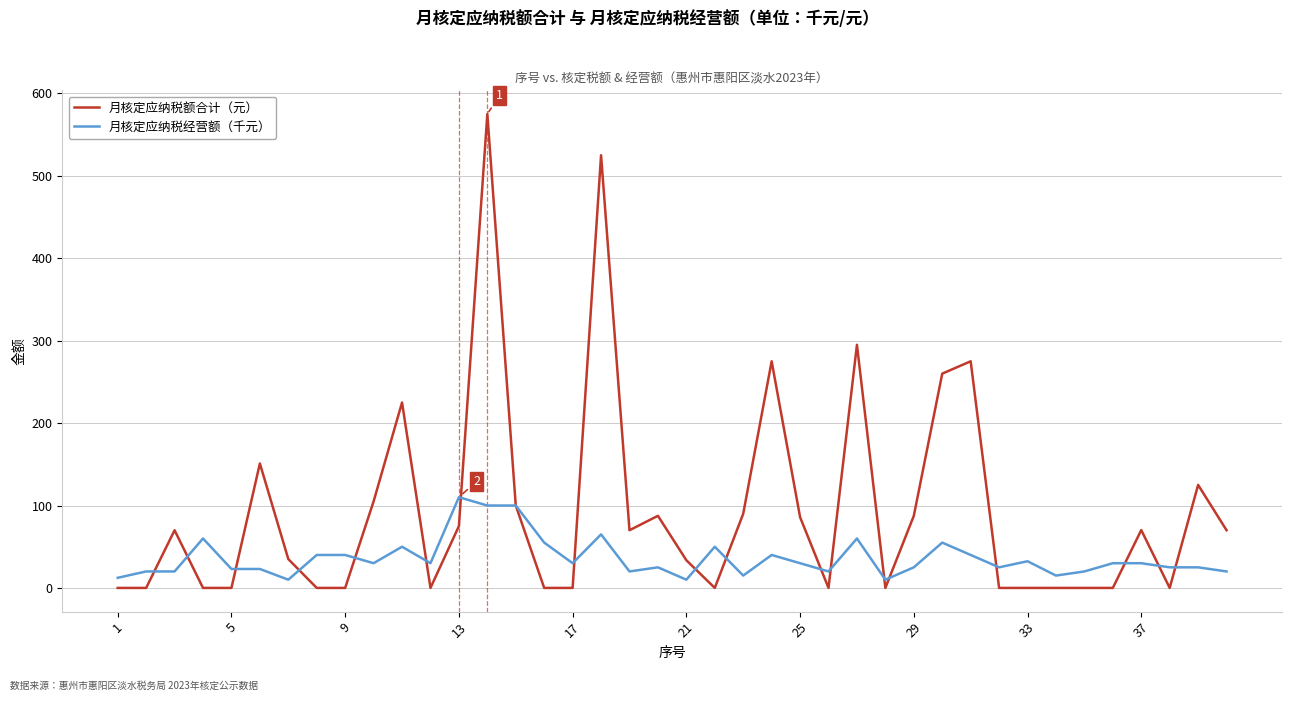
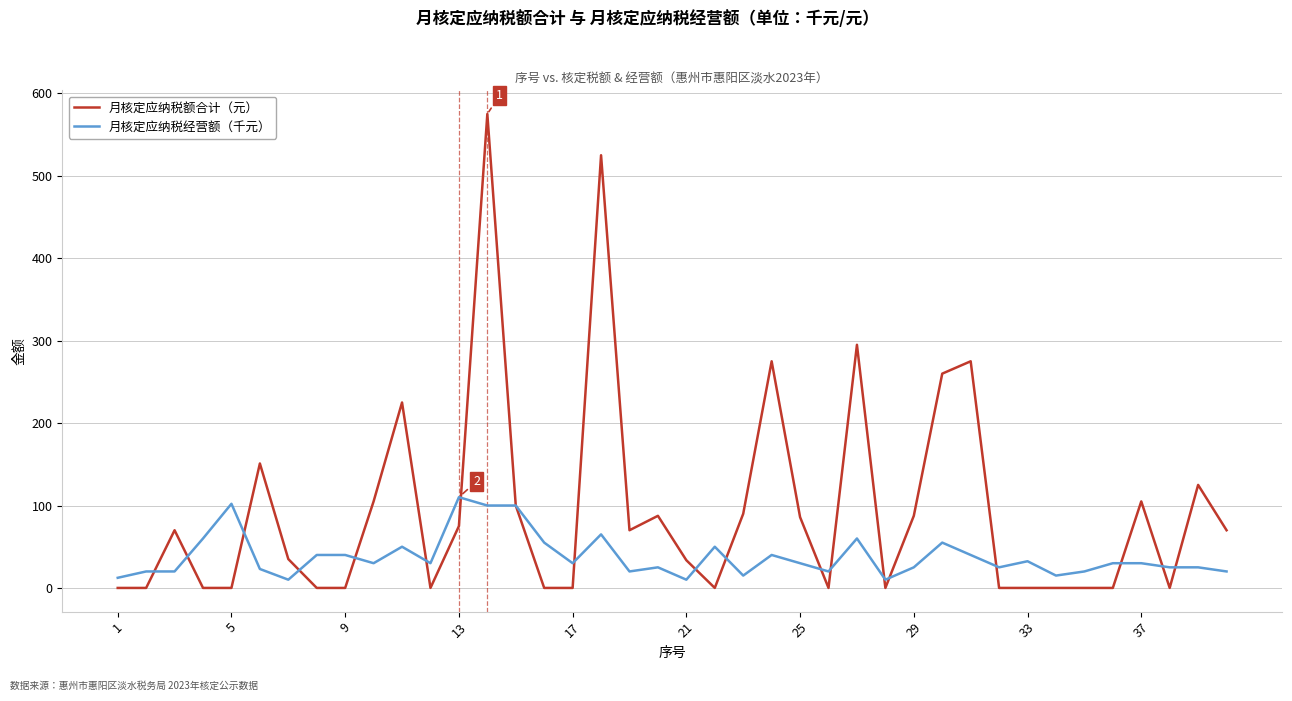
  {
    "月核定应纳税额合计（元）": {
      "1": 0,
      "5": 0,
      "9": 0,
      "13": 80,
      "17": 0,
      "21": 30,
      "25": 90,
      "29": 90,
      "33": 0,
-     "37": 70
+     "37": 110
    },
    "月核定应纳税经营额（千元）": {
      "1": 10,
-     "5": 20,
+     "5": 100,
      "9": 40,
      "17": 30,
      "21": 10,
      "25": 30,
      "29": 30,
      "33": 30,
      "37": 30
    }
  }
